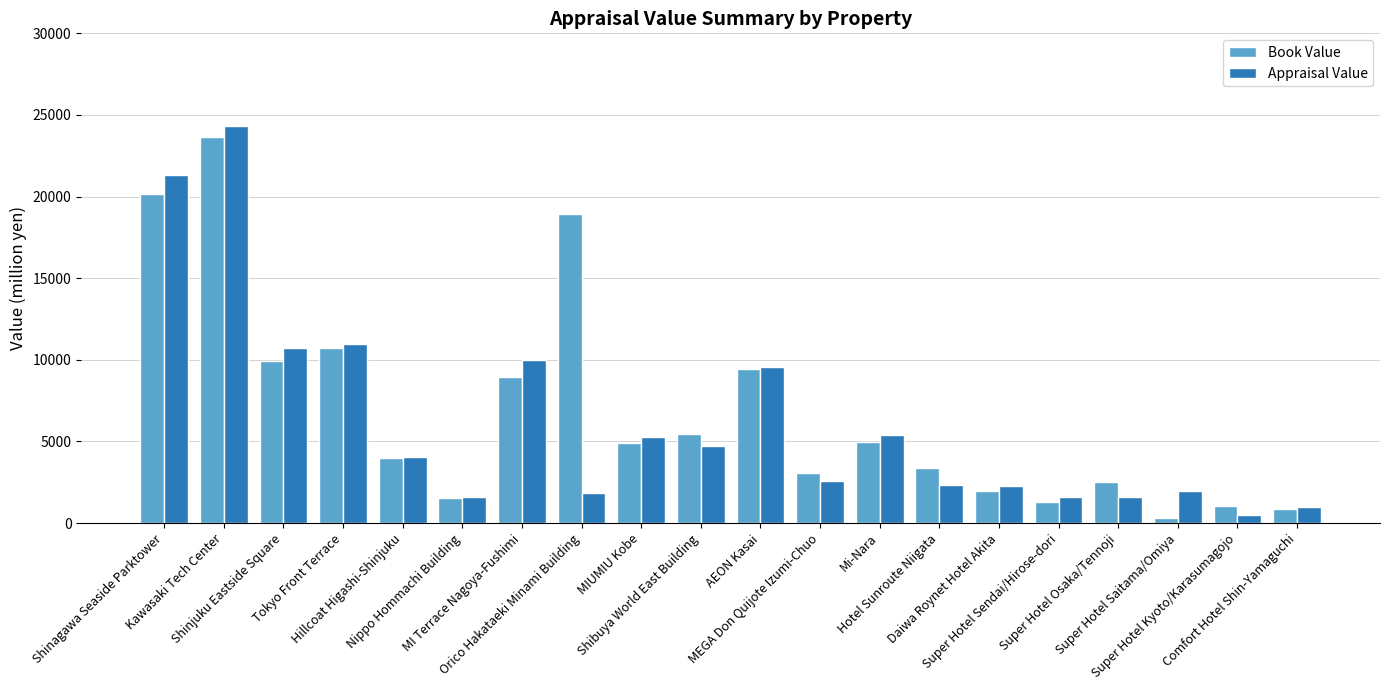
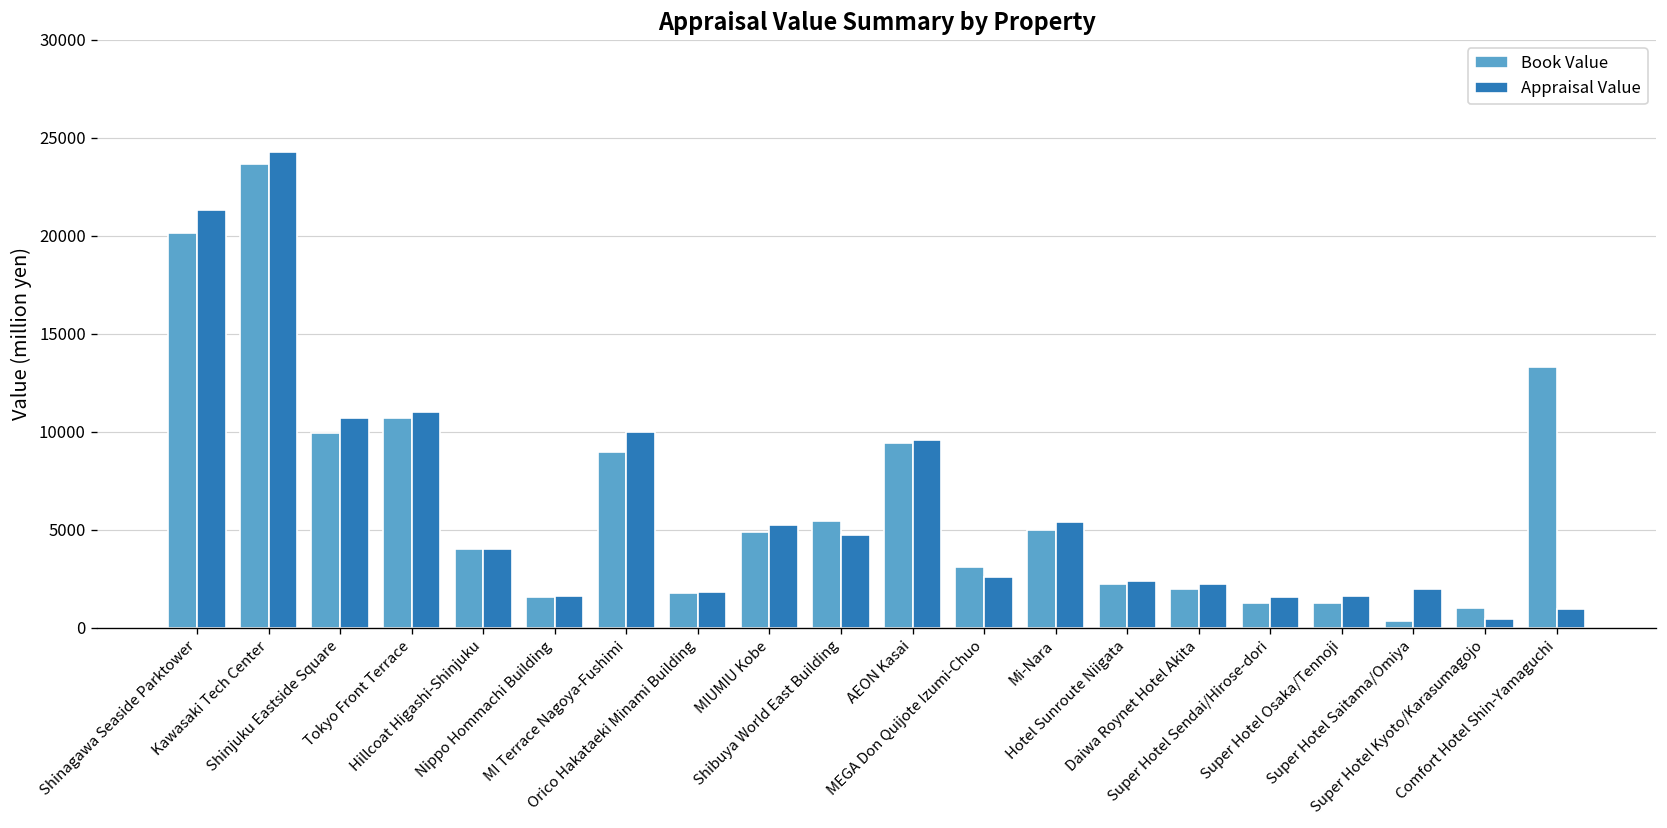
  {
    "Book Value": {
      "Shinagawa Seaside Parktower": 20200,
      "Kawasaki Tech Center": 23700,
      "Shinjuku Eastside Square": 10000,
      "Tokyo Front Terrace": 10700,
      "Hillcoat Higashi-Shinjuku": 4000,
      "Nippo Hommachi Building": 1600,
      "MI Terrace Nagoya-Fushimi": 9000,
-     "Orico Hakataeki Minami Building": 18900,
+     "Orico Hakataeki Minami Building": 1700,
      "MIUMIU Kobe": 4900,
      "Shibuya World East Building": 5500,
      "AEON Kasai": 9400,
      "MEGA Don Quijote Izumi-Chuo": 3100,
      "Mi-Nara": 5000,
-     "Hotel Sunroute Niigata": 3400,
+     "Hotel Sunroute Niigata": 2200,
      "Daiwa Roynet Hotel Akita": 2000,
      "Super Hotel Sendai/Hirose-dori": 1300,
-     "Super Hotel Osaka/Tennoji": 2500,
+     "Super Hotel Osaka/Tennoji": 1300,
      "Super Hotel Saitama/Omiya": 300,
      "Super Hotel Kyoto/Karasumagojo": 1000,
-     "Comfort Hotel Shin-Yamaguchi": 900
+     "Comfort Hotel Shin-Yamaguchi": 13300
    },
    "Appraisal Value": {
      "Shinagawa Seaside Parktower": 21300,
      "Kawasaki Tech Center": 24300,
      "Shinjuku Eastside Square": 10700,
      "Tokyo Front Terrace": 11000,
      "Hillcoat Higashi-Shinjuku": 4000,
      "Nippo Hommachi Building": 1600,
      "MI Terrace Nagoya-Fushimi": 10000,
      "Orico Hakataeki Minami Building": 1800,
      "MIUMIU Kobe": 5200,
      "Shibuya World East Building": 4700,
      "AEON Kasai": 9600,
      "MEGA Don Quijote Izumi-Chuo": 2600,
      "Mi-Nara": 5400,
      "Hotel Sunroute Niigata": 2400,
      "Daiwa Roynet Hotel Akita": 2300,
      "Super Hotel Sendai/Hirose-dori": 1600,
      "Super Hotel Osaka/Tennoji": 1600,
      "Super Hotel Saitama/Omiya": 2000,
      "Super Hotel Kyoto/Karasumagojo": 500,
      "Comfort Hotel Shin-Yamaguchi": 1000
    }
  }
